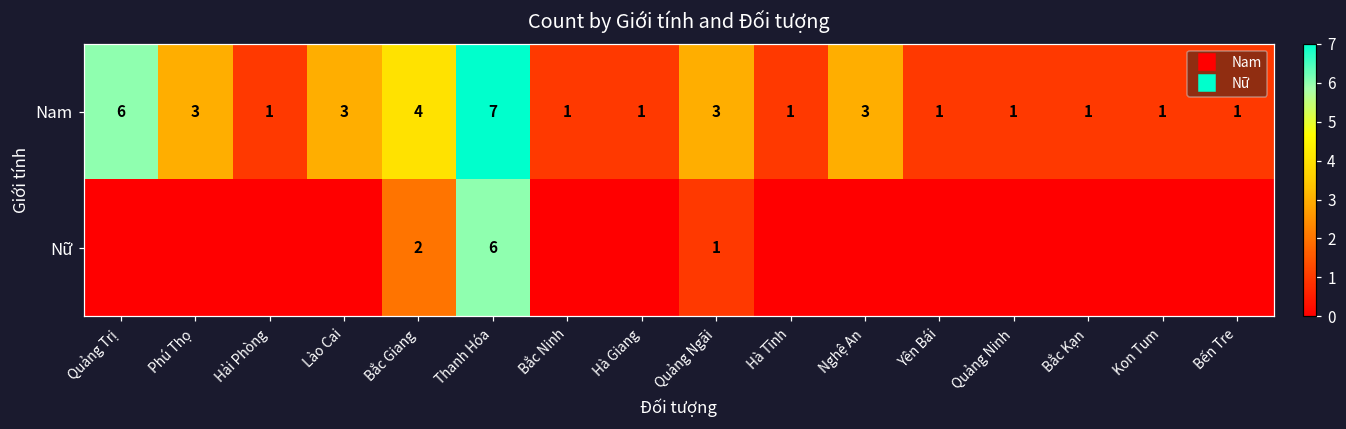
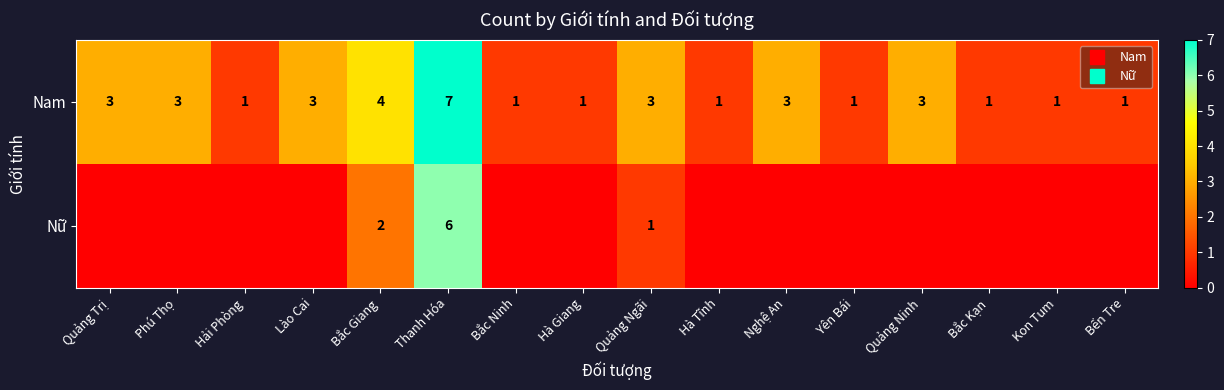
  {
    "Nam": {
-     "Quảng Trị": 6,
+     "Quảng Trị": 3,
      "Phú Thọ": 3,
      "Hải Phòng": 1,
      "Lào Cai": 3,
      "Bắc Giang": 4,
      "Thanh Hóa": 7,
      "Bắc Ninh": 1,
      "Hà Giang": 1,
      "Quảng Ngãi": 3,
      "Hà Tĩnh": 1,
      "Nghệ An": 3,
      "Yên Bái": 1,
-     "Quảng Ninh": 1,
+     "Quảng Ninh": 3,
      "Bắc Kạn": 1,
      "Kon Tum": 1,
      "Bến Tre": 1
    },
    "Nữ": {
      "Bắc Giang": 2,
      "Thanh Hóa": 6,
      "Quảng Ngãi": 1
    }
  }
